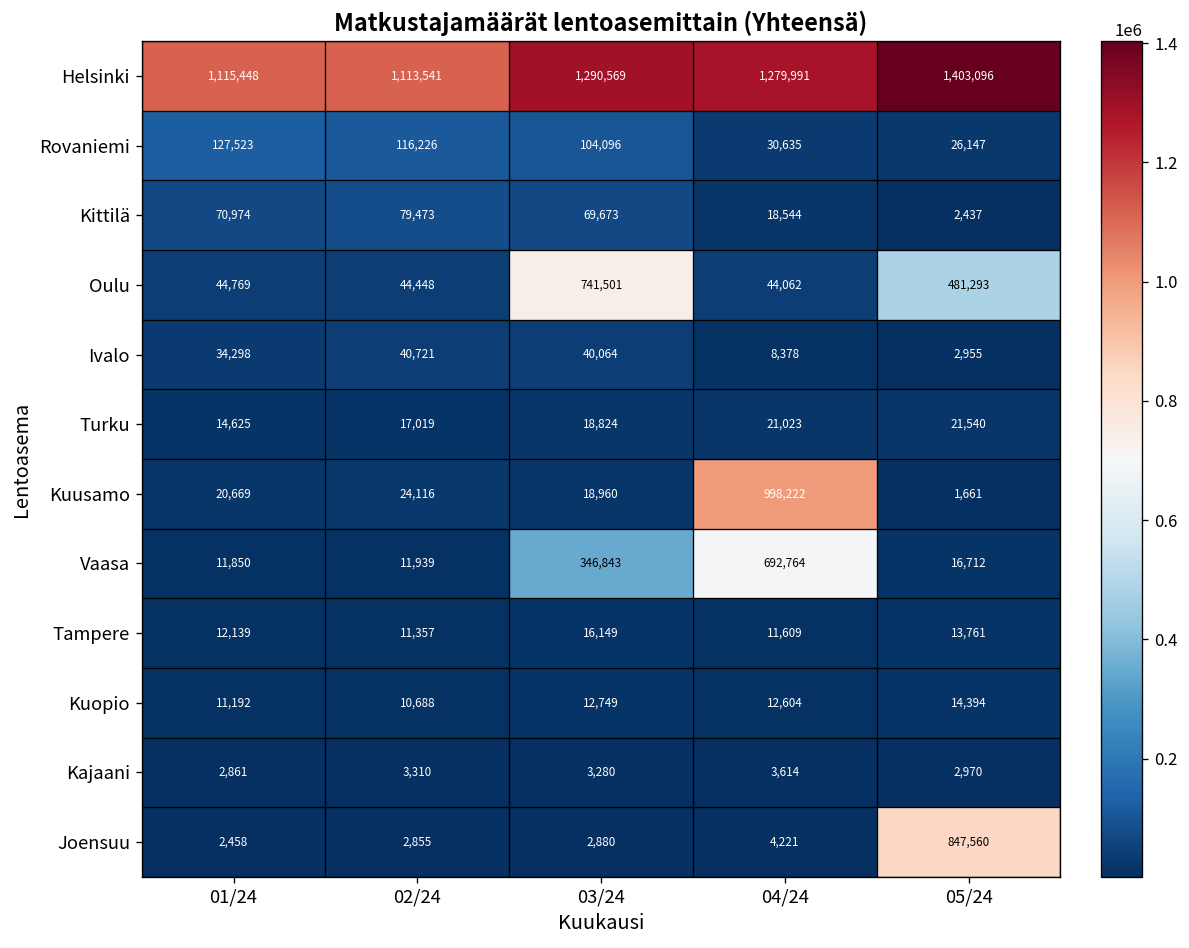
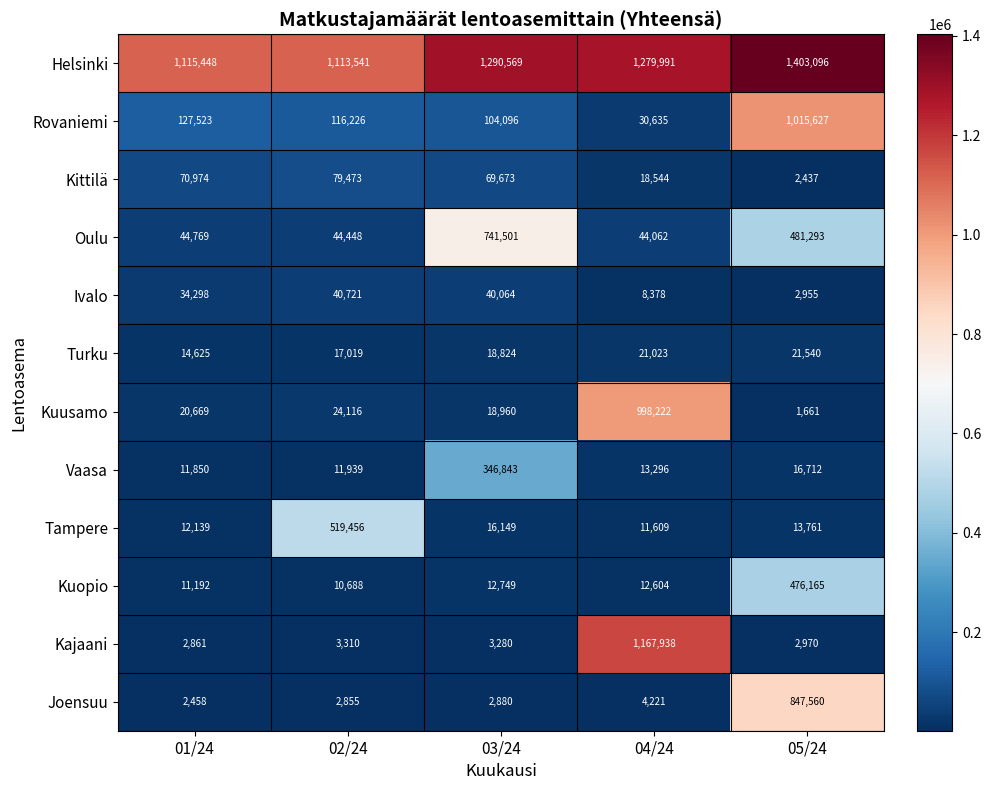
  {
    "Helsinki": {
      "01/24": "1,115,448",
      "02/24": "1,113,541",
      "03/24": "1,290,569",
      "04/24": "1,279,991",
      "05/24": "1,403,096"
    },
    "Rovaniemi": {
      "01/24": "127,523",
      "02/24": "116,226",
      "03/24": "104,096",
      "04/24": "30,635",
-     "05/24": "26,147"
+     "05/24": "1,015,627"
    },
    "Kittilä": {
      "01/24": "70,974",
      "02/24": "79,473",
      "03/24": "69,673",
      "04/24": "18,544",
      "05/24": "2,437"
    },
    "Oulu": {
      "01/24": "44,769",
      "02/24": "44,448",
      "03/24": "741,501",
      "04/24": "44,062",
      "05/24": "481,293"
    },
    "Ivalo": {
      "01/24": "34,298",
      "02/24": "40,721",
      "03/24": "40,064",
      "04/24": "8,378",
      "05/24": "2,955"
    },
    "Turku": {
      "01/24": "14,625",
      "02/24": "17,019",
      "03/24": "18,824",
      "04/24": "21,023",
      "05/24": "21,540"
    },
    "Kuusamo": {
      "01/24": "20,669",
      "02/24": "24,116",
      "03/24": "18,960",
      "04/24": "998,222",
      "05/24": "1,661"
    },
    "Vaasa": {
      "01/24": "11,850",
      "02/24": "11,939",
      "03/24": "346,843",
-     "04/24": "692,764",
+     "04/24": "13,296",
      "05/24": "16,712"
    },
    "Tampere": {
      "01/24": "12,139",
-     "02/24": "11,357",
+     "02/24": "519,456",
      "03/24": "16,149",
      "04/24": "11,609",
      "05/24": "13,761"
    },
    "Kuopio": {
      "01/24": "11,192",
      "02/24": "10,688",
      "03/24": "12,749",
      "04/24": "12,604",
-     "05/24": "14,394"
+     "05/24": "476,165"
    },
    "Kajaani": {
      "01/24": "2,861",
      "02/24": "3,310",
      "03/24": "3,280",
-     "04/24": "3,614",
+     "04/24": "1,167,938",
      "05/24": "2,970"
    },
    "Joensuu": {
      "01/24": "2,458",
      "02/24": "2,855",
      "03/24": "2,880",
      "04/24": "4,221",
      "05/24": "847,560"
    }
  }
